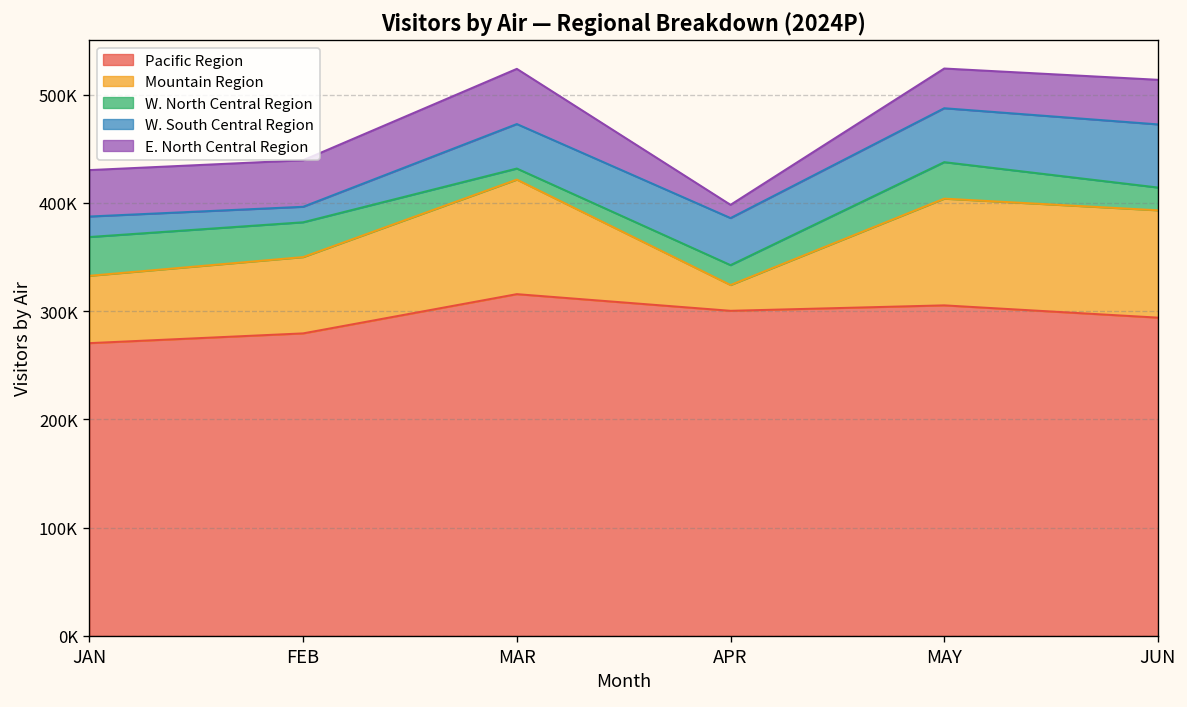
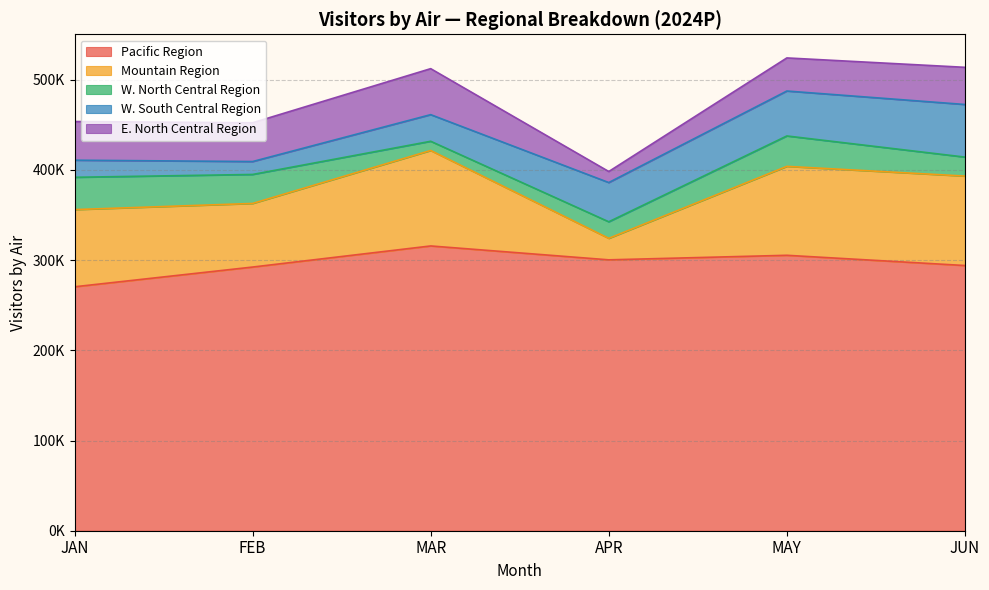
  {
    "Pacific Region": {
      "JAN": 270000,
-     "FEB": 280000,
+     "FEB": 290000,
      "MAR": 320000,
      "APR": 300000,
      "MAY": 310000,
      "JUN": 290000
    },
    "Mountain Region": {
-     "JAN": 60000,
+     "JAN": 90000,
      "FEB": 70000,
      "MAR": 110000,
      "APR": 20000,
      "MAY": 100000,
      "JUN": 100000
    },
    "W. North Central Region": {
      "JAN": 40000,
      "FEB": 30000,
      "MAR": 10000,
      "APR": 20000,
      "MAY": 30000,
      "JUN": 20000
    },
    "W. South Central Region": {
      "JAN": 20000,
      "FEB": 10000,
-     "MAR": 40000,
+     "MAR": 30000,
      "APR": 40000,
      "MAY": 50000,
      "JUN": 60000
    },
    "E. North Central Region": {
      "JAN": 40000,
      "MAR": 50000,
      "APR": 10000,
      "MAY": 40000,
      "JUN": 40000
    }
  }
